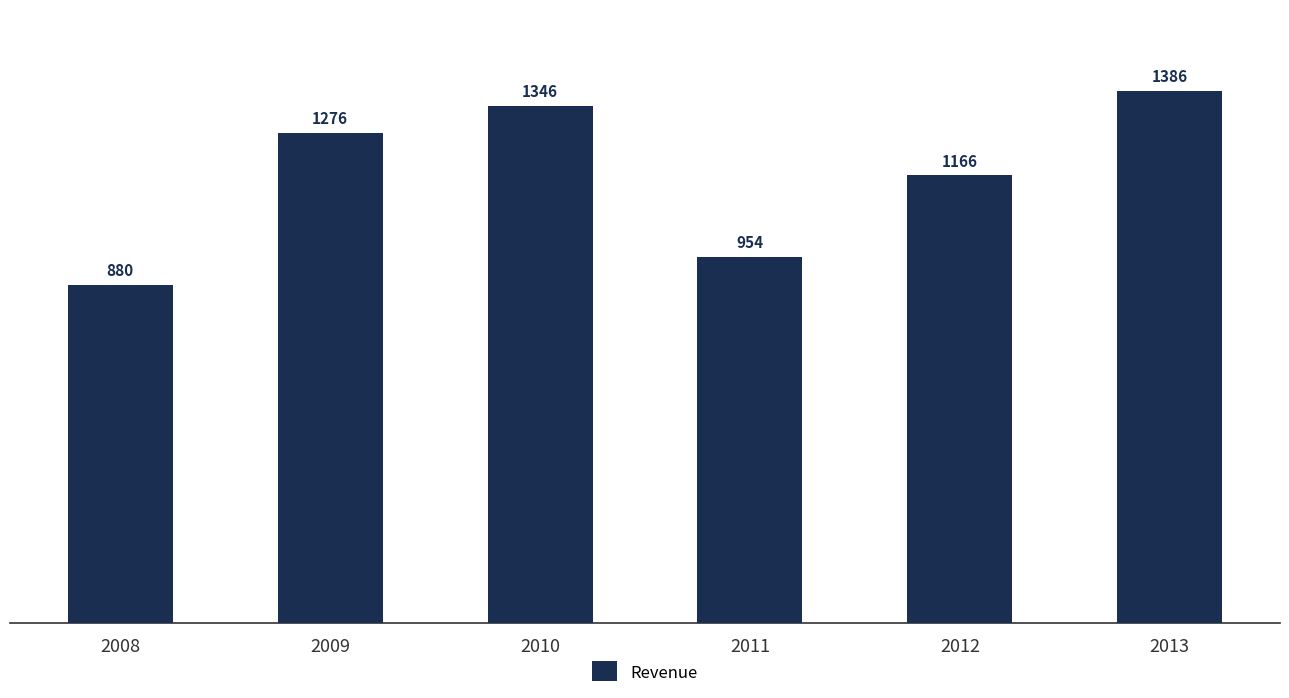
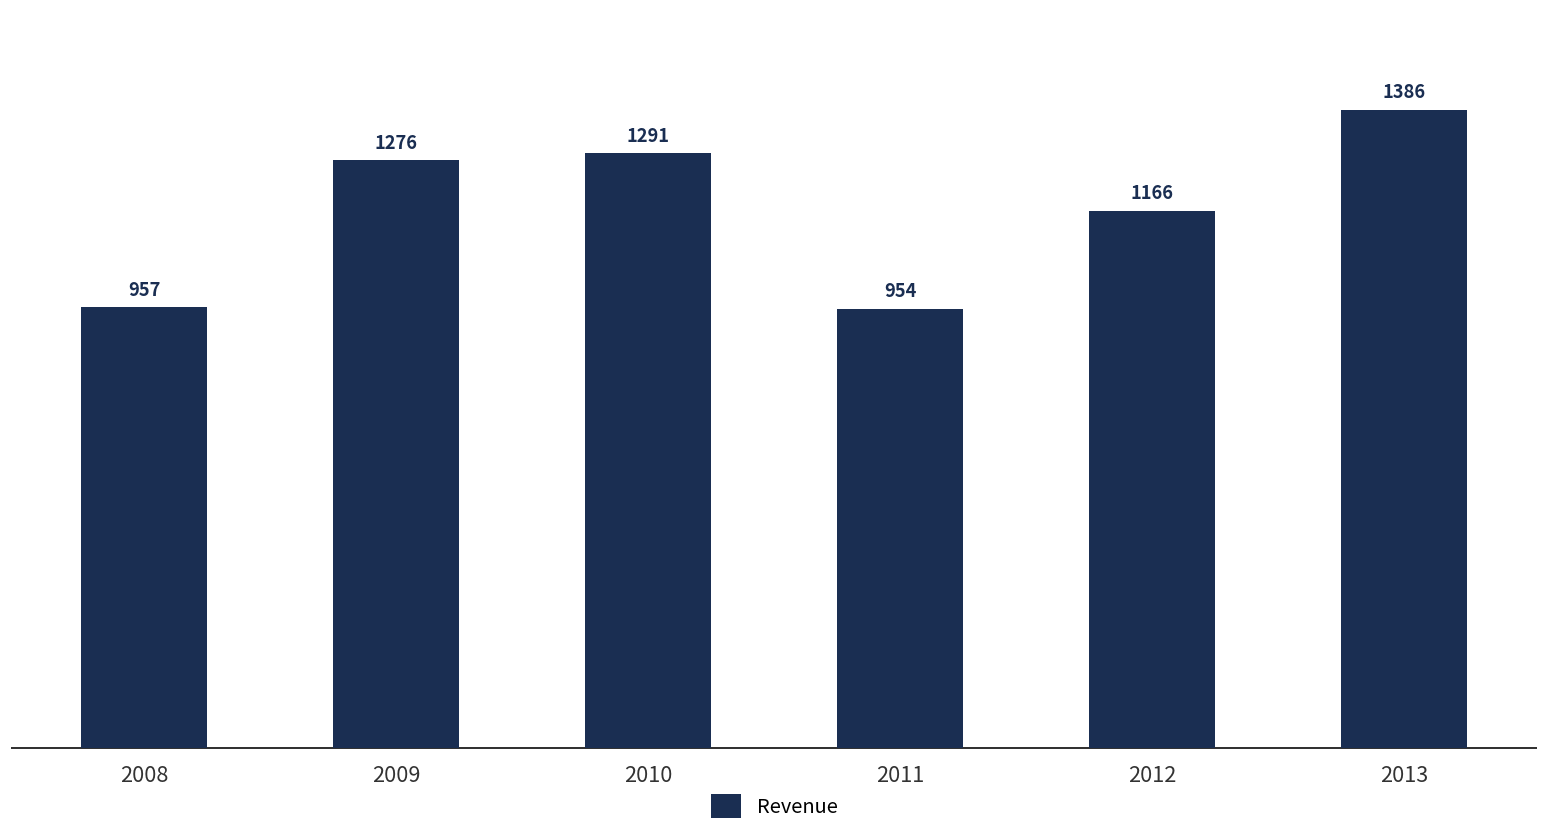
  {
-   "2008": 880,
+   "2008": 957,
    "2009": 1276,
-   "2010": 1346,
+   "2010": 1291,
    "2011": 954,
    "2012": 1166,
    "2013": 1386
  }
